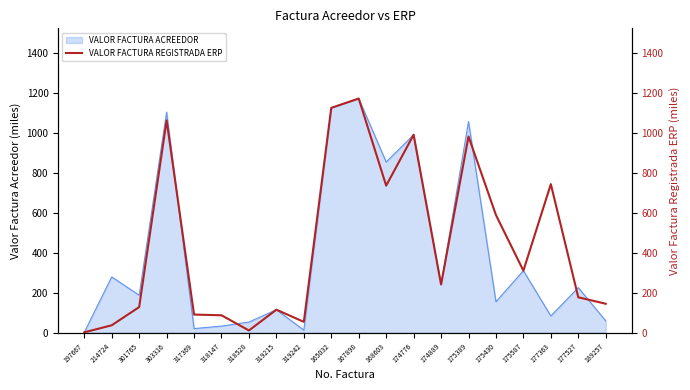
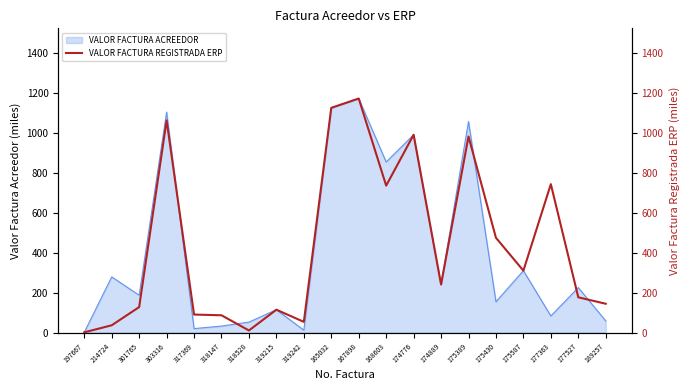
  {
    "VALOR FACTURA ACREEDOR": {
      "197667": 0,
      "214724": 280,
      "301765": 190,
      "303316": 1110,
      "317369": 20,
      "318147": 30,
      "318528": 50,
      "319215": 110,
      "319242": 10,
      "165032": 1130,
      "167898": 1170,
      "168603": 860,
      "174776": 990,
      "174889": 240,
      "175389": 1060,
      "175430": 150,
      "175587": 310,
      "177363": 80,
      "177527": 230,
      "189257": 60
    },
    "VALOR FACTURA REGISTRADA ERP": {
      "197667": 0,
      "214724": 40,
      "301765": 130,
      "303316": 1060,
      "317369": 90,
      "318147": 90,
      "318528": 10,
      "319215": 110,
      "319242": 50,
      "165032": 1130,
      "167898": 1170,
      "168603": 740,
      "174776": 990,
      "174889": 240,
      "175389": 980,
-     "175430": 590,
+     "175430": 480,
      "175587": 310,
      "177363": 740,
      "177527": 180,
      "189257": 140
    }
  }
